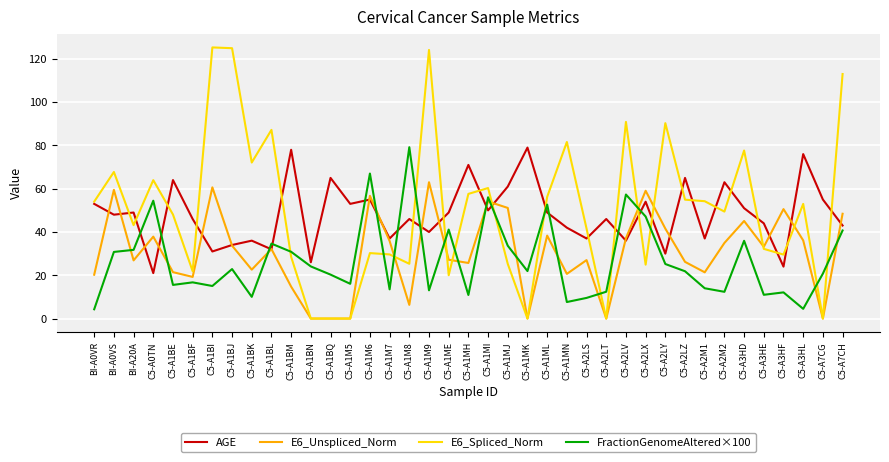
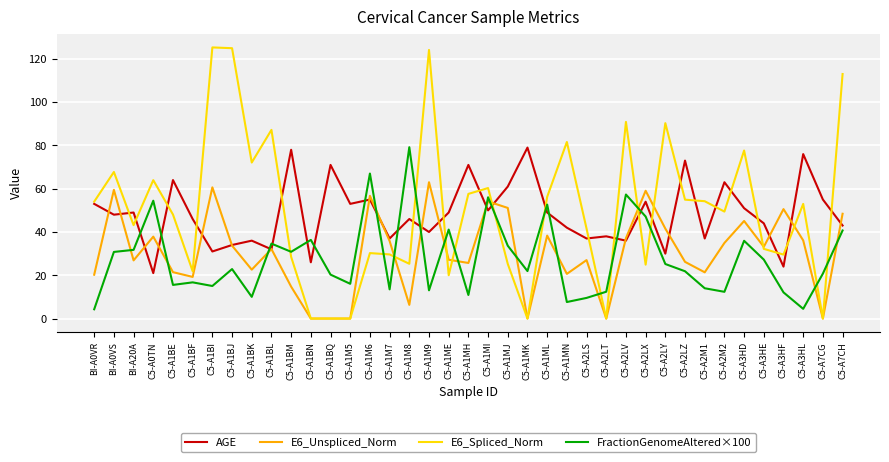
  {
    "AGE": {
      "BI-A0VS": 48,
      "BI-A20A": 49,
      "C5-A0TN": 21,
      "C5-A1BE": 64,
      "C5-A1BF": 46,
      "C5-A1BI": 31,
      "C5-A1BK": 36,
      "C5-A1BM": 78,
      "C5-A1BN": 26,
-     "C5-A1BQ": 65,
+     "C5-A1BQ": 71,
      "C5-A1M5": 53,
      "C5-A1M6": 55,
      "C5-A1M8": 46,
      "C5-A1M9": 40,
      "C5-A1ME": 49,
      "C5-A1MH": 71,
      "C5-A1MI": 50,
      "C5-A1MJ": 61,
      "C5-A1MK": 79,
      "C5-A1ML": 49,
      "C5-A1MN": 42,
      "C5-A2LS": 37,
-     "C5-A2LT": 46,
+     "C5-A2LT": 38,
      "C5-A2LX": 54,
      "C5-A2LY": 30,
-     "C5-A2LZ": 65,
+     "C5-A2LZ": 73,
      "C5-A2M1": 37,
      "C5-A2M2": 63,
      "C5-A3HD": 51,
      "C5-A3HE": 44,
      "C5-A3HF": 24,
      "C5-A3HL": 76,
      "C5-A7CG": 55,
      "C5-A7CH": 43
    },
    "FractionGenomeAltered×100": {
      "BI-A0VR": 4,
      "BI-A0VS": 31,
      "BI-A20A": 32,
      "C5-A0TN": 54,
      "C5-A1BE": 16,
      "C5-A1BF": 17,
      "C5-A1BI": 15,
      "C5-A1BJ": 23,
      "C5-A1BK": 10,
      "C5-A1BL": 35,
      "C5-A1BM": 31,
-     "C5-A1BN": 24,
+     "C5-A1BN": 36,
      "C5-A1BQ": 20,
      "C5-A1M5": 16,
      "C5-A1M6": 67,
      "C5-A1M7": 14,
      "C5-A1M8": 79,
      "C5-A1M9": 13,
      "C5-A1ME": 41,
      "C5-A1MH": 11,
      "C5-A1MI": 56,
      "C5-A1MJ": 34,
      "C5-A1MK": 22,
      "C5-A1ML": 53,
      "C5-A1MN": 8,
      "C5-A2LS": 10,
      "C5-A2LT": 12,
      "C5-A2LV": 57,
      "C5-A2LX": 47,
      "C5-A2LY": 25,
      "C5-A2LZ": 22,
      "C5-A2M1": 14,
      "C5-A2M2": 12,
      "C5-A3HD": 36,
-     "C5-A3HE": 11,
+     "C5-A3HE": 27,
      "C5-A3HF": 12,
      "C5-A3HL": 4,
      "C5-A7CG": 21,
      "C5-A7CH": 41
    }
  }
